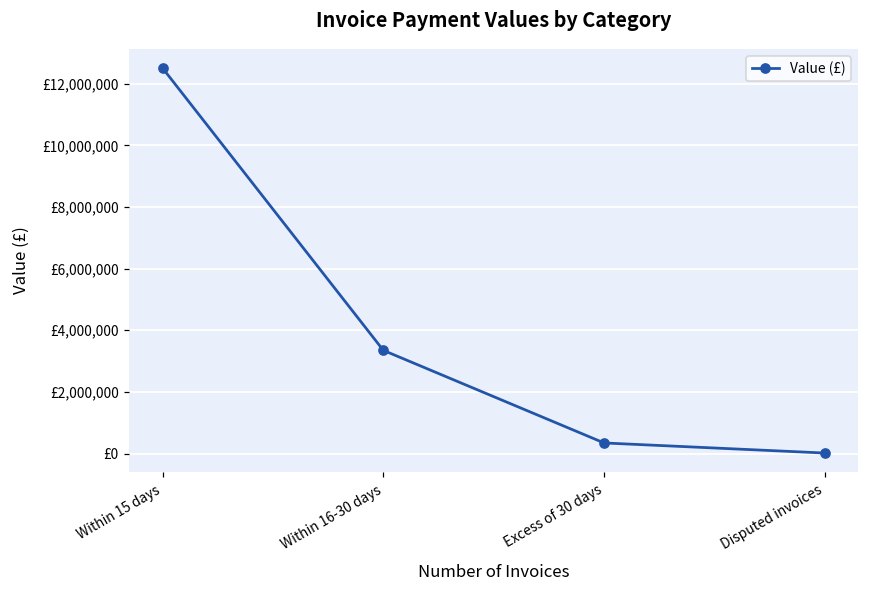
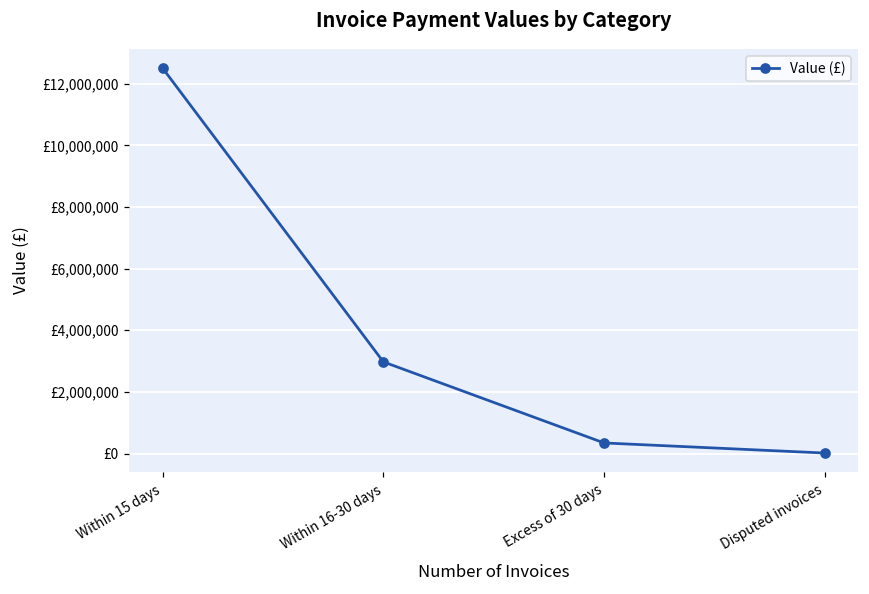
  {
    "Within 15 days": "£12,500,000",
-   "Within 16-30 days": "£3,300,000",
+   "Within 16-30 days": "£3,000,000",
    "Excess of 30 days": "£300,000",
    "Disputed invoices": "£0"
  }
